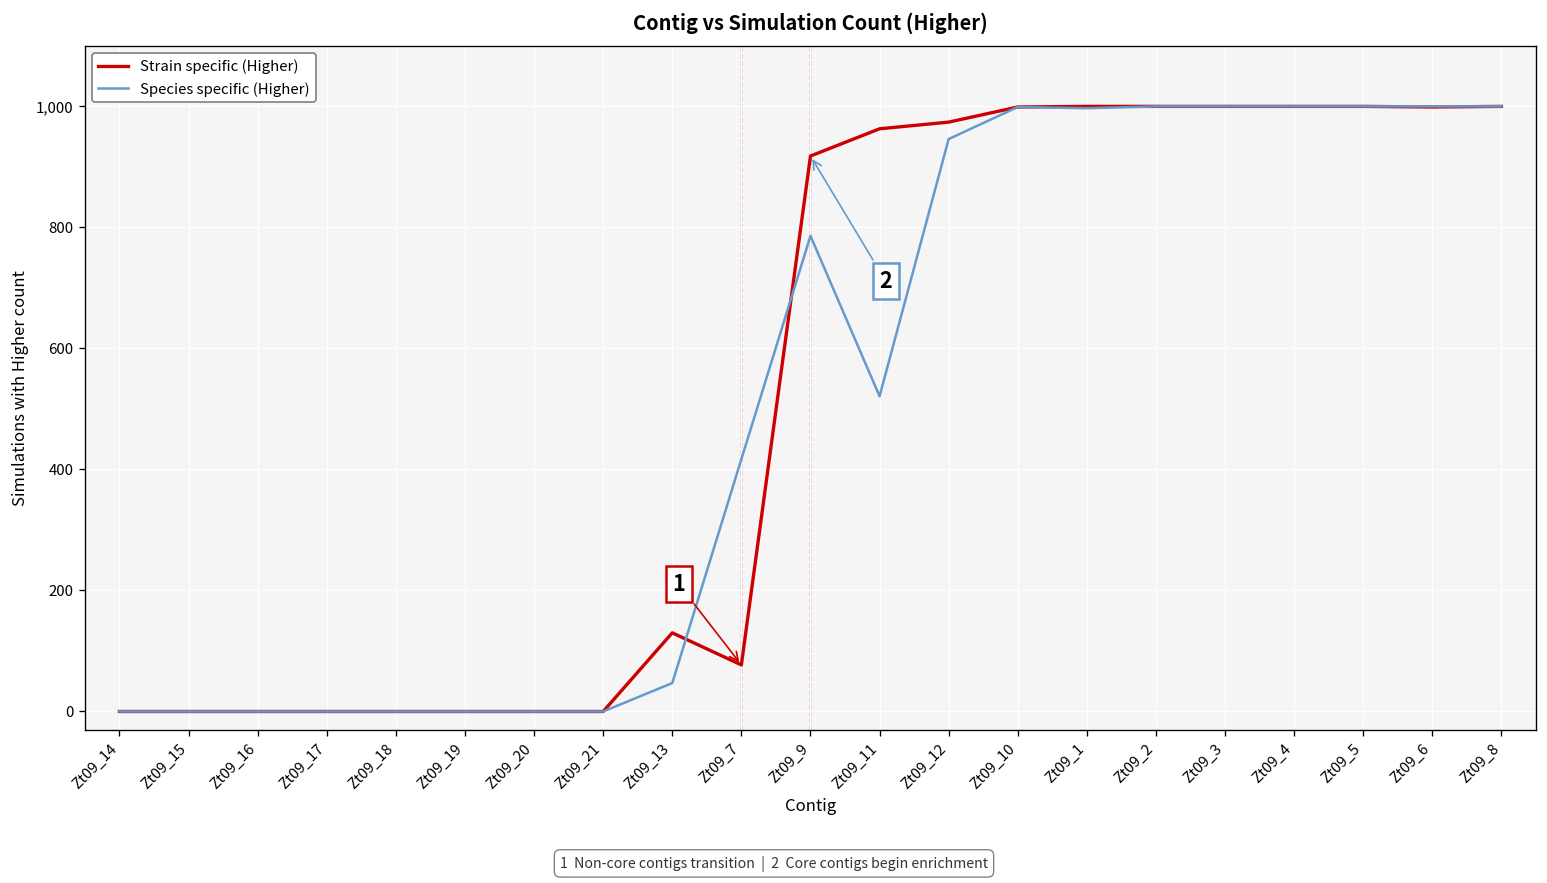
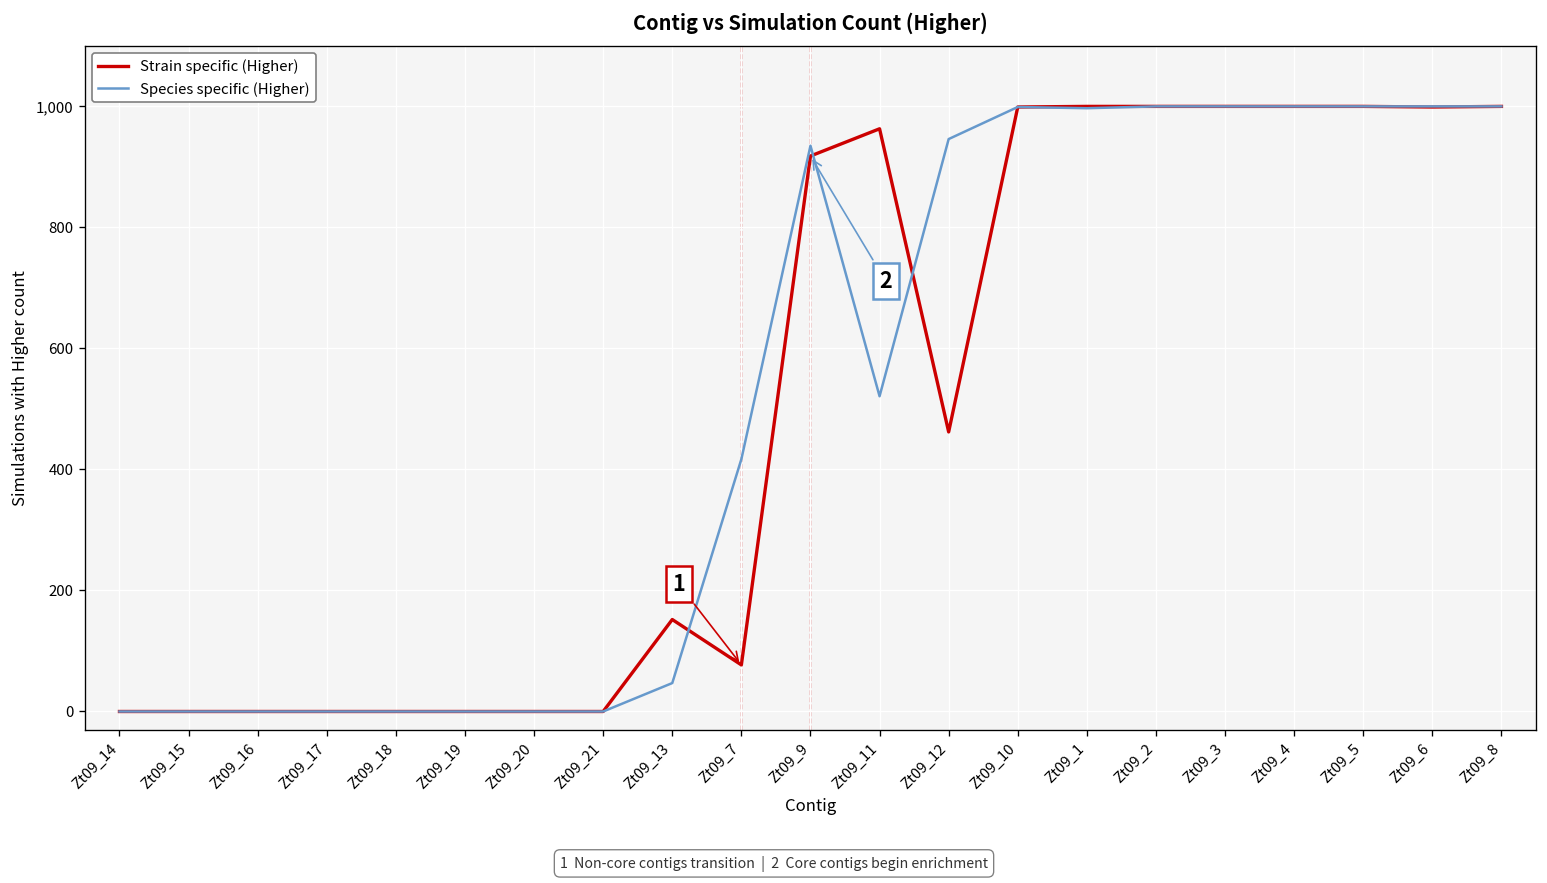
  {
    "Strain specific (Higher)": {
-     "Zt09_13": 130,
+     "Zt09_13": 150,
      "Zt09_7": 80,
      "Zt09_9": 920,
      "Zt09_11": 960,
-     "Zt09_12": 970
+     "Zt09_12": 460
    },
    "Species specific (Higher)": {
      "Zt09_13": 50,
      "Zt09_7": 420,
-     "Zt09_9": 790,
+     "Zt09_9": 940,
      "Zt09_11": 520,
      "Zt09_12": 950
    }
  }
